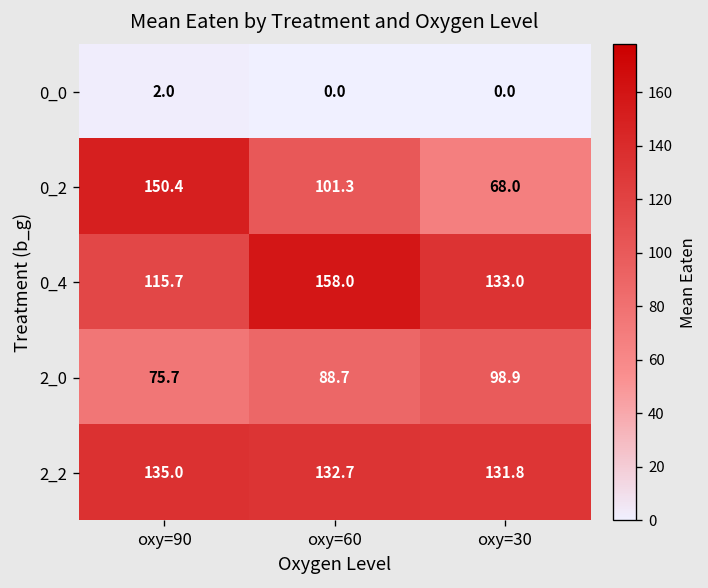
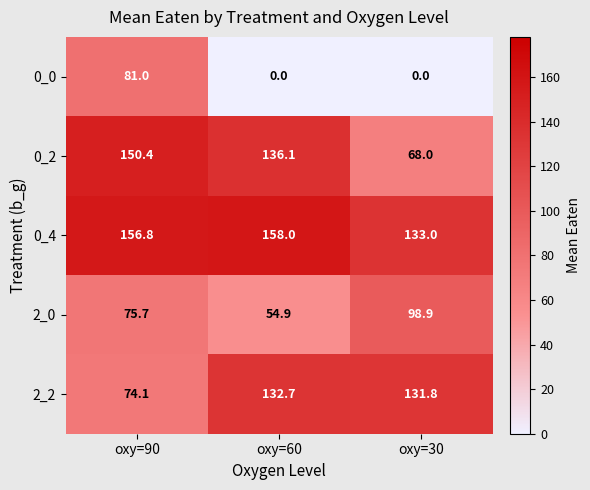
  {
    "0_0": {
-     "oxy=90": 2.0,
+     "oxy=90": 81.0,
      "oxy=60": 0.0,
      "oxy=30": 0.0
    },
    "0_2": {
      "oxy=90": 150.4,
-     "oxy=60": 101.3,
+     "oxy=60": 136.1,
      "oxy=30": 68.0
    },
    "0_4": {
-     "oxy=90": 115.7,
+     "oxy=90": 156.8,
      "oxy=60": 158.0,
      "oxy=30": 133.0
    },
    "2_0": {
      "oxy=90": 75.7,
-     "oxy=60": 88.7,
+     "oxy=60": 54.9,
      "oxy=30": 98.9
    },
    "2_2": {
-     "oxy=90": 135.0,
+     "oxy=90": 74.1,
      "oxy=60": 132.7,
      "oxy=30": 131.8
    }
  }
